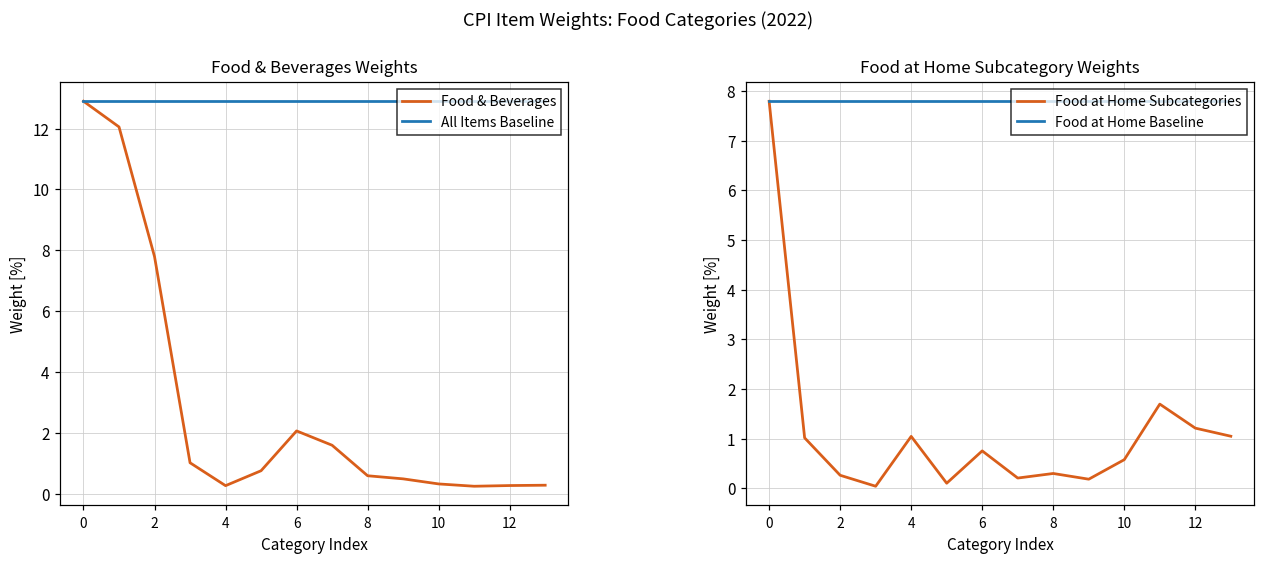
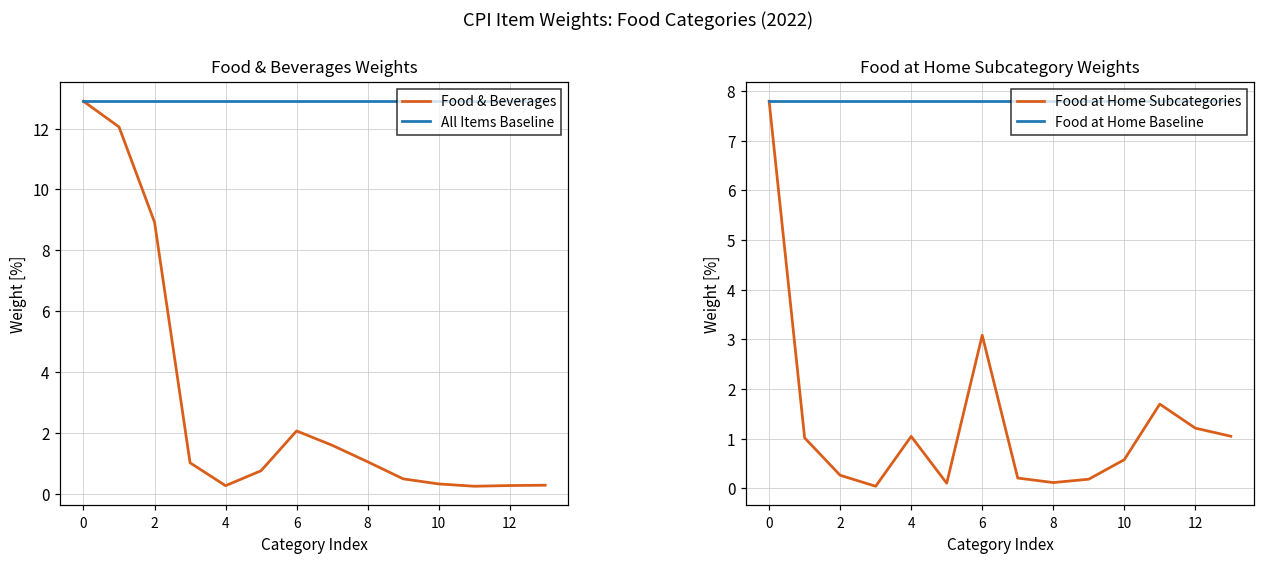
  {
    "Food & Beverages Weights": {
      "Food & Beverages": {
-       "2": 7.8,
+       "2": 8.9,
        "4": 0.3,
        "6": 2.1,
-       "8": 0.6,
+       "8": 1.0,
        "10": 0.3,
        "12": 0.3
      },
      "All Items Baseline": {
        "2": 12.9,
        "4": 12.9,
        "6": 12.9,
        "8": 12.9
      }
    },
    "Food at Home Subcategory Weights": {
      "Food at Home Subcategories": {
        "2": 0.3,
        "4": 1.0,
-       "6": 0.8,
-       "8": 0.3,
+       "6": 3.1,
+       "8": 0.1,
        "10": 0.6,
        "12": 1.2
      },
      "Food at Home Baseline": {
        "2": 7.8,
        "4": 7.8,
        "6": 7.8
      }
    }
  }
